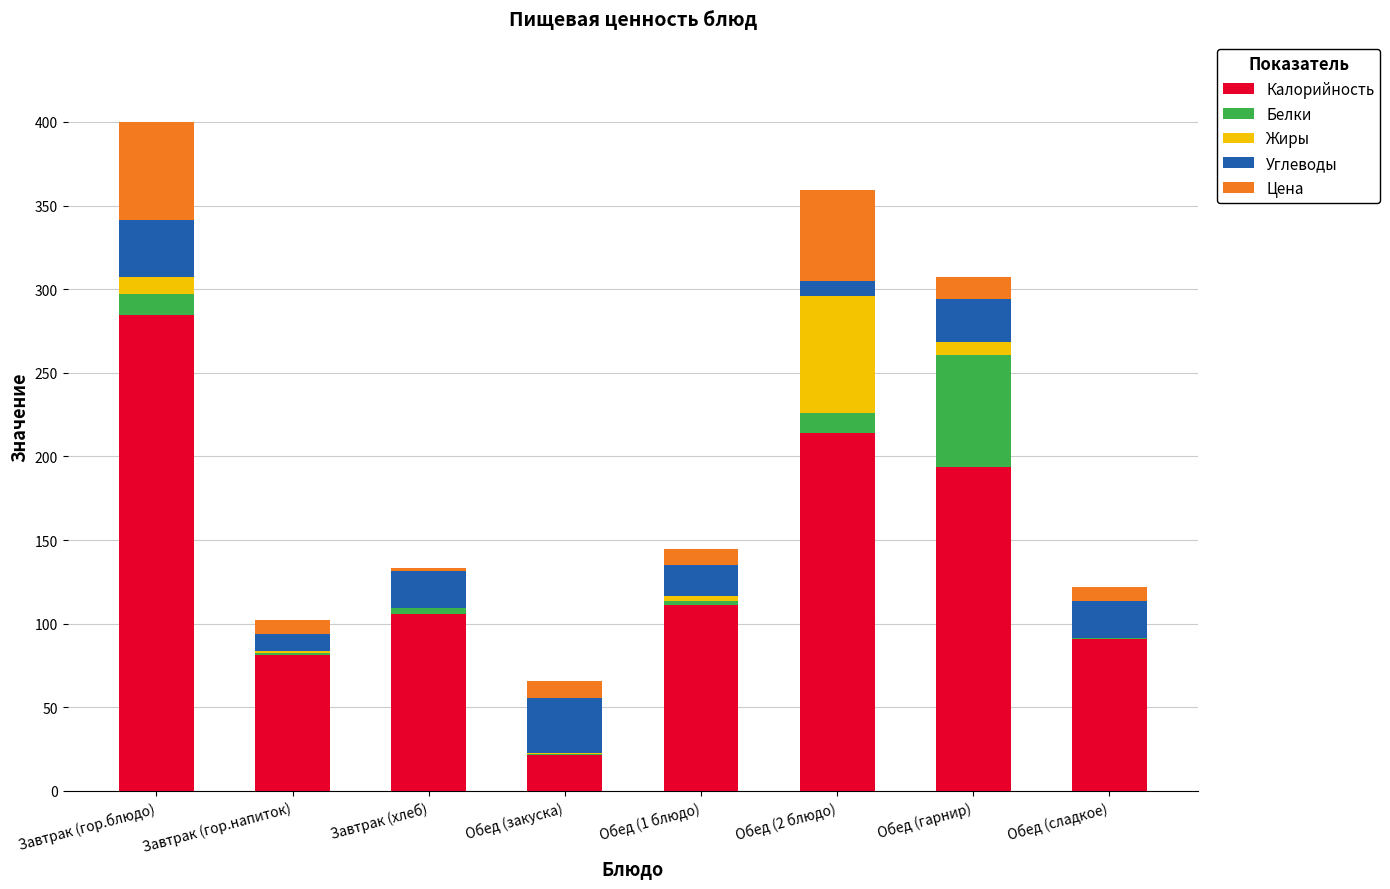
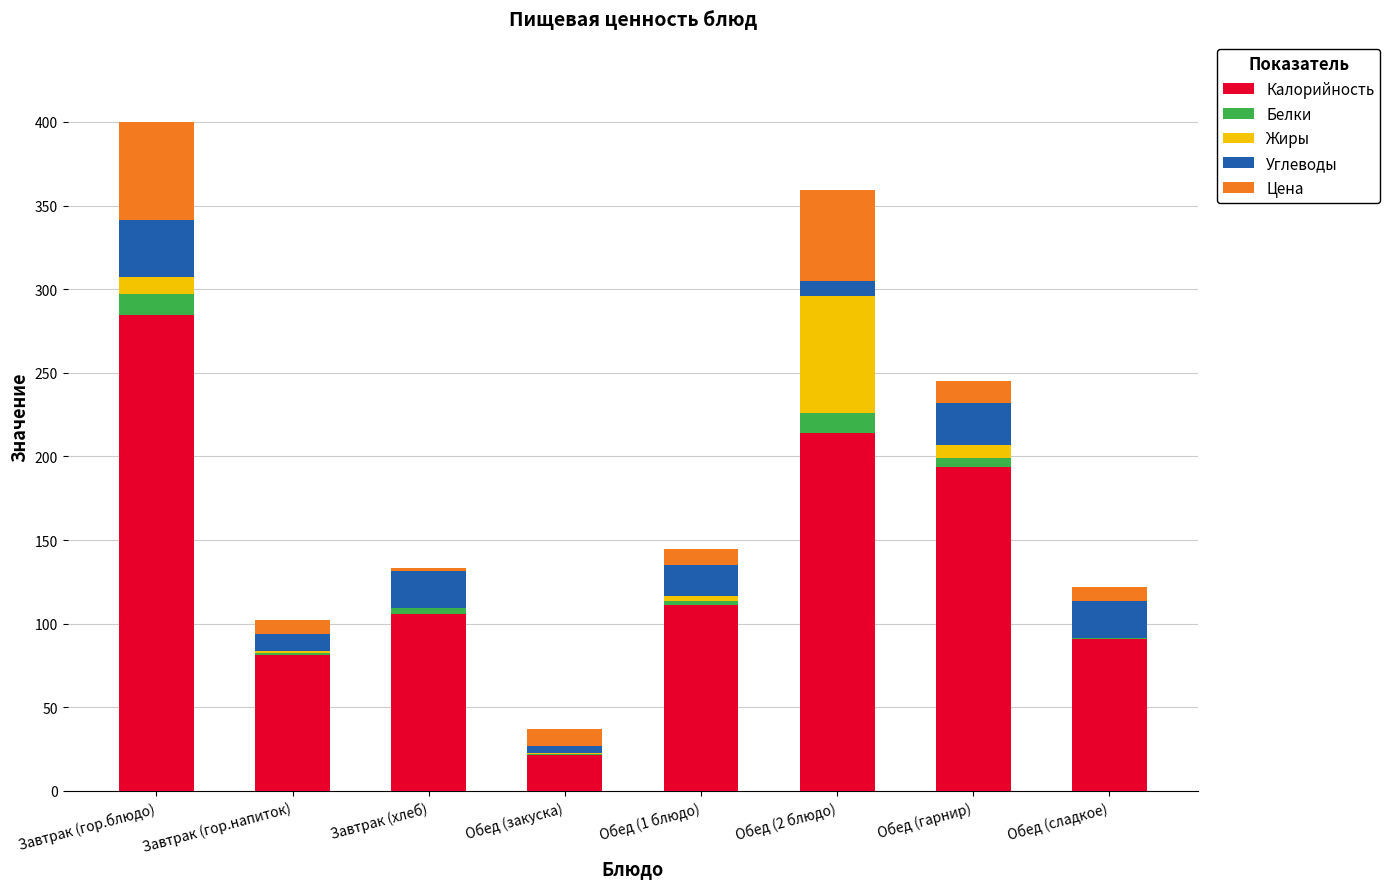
  {
    "Калорийность": {
      "Завтрак (гор.блюдо)": 284,
      "Завтрак (гор.напиток)": 81,
      "Завтрак (хлеб)": 106,
      "Обед (закуска)": 22,
      "Обед (1 блюдо)": 111,
      "Обед (2 блюдо)": 214,
      "Обед (гарнир)": 194,
      "Обед (сладкое)": 91
    },
    "Белки": {
      "Завтрак (гор.блюдо)": 13,
      "Завтрак (гор.напиток)": 2,
      "Завтрак (хлеб)": 3,
      "Обед (1 блюдо)": 3,
      "Обед (2 блюдо)": 12,
-     "Обед (гарнир)": 67
+     "Обед (гарнир)": 5
    },
    "Жиры": {
      "Завтрак (гор.блюдо)": 10,
      "Обед (1 блюдо)": 3,
      "Обед (2 блюдо)": 69,
      "Обед (гарнир)": 8
    },
    "Углеводы": {
      "Завтрак (гор.блюдо)": 34,
      "Завтрак (гор.напиток)": 10,
      "Завтрак (хлеб)": 22,
-     "Обед (закуска)": 33,
+     "Обед (закуска)": 4,
      "Обед (1 блюдо)": 19,
      "Обед (2 блюдо)": 9,
      "Обед (гарнир)": 25,
      "Обед (сладкое)": 22
    },
    "Цена": {
      "Завтрак (гор.блюдо)": 59,
      "Завтрак (гор.напиток)": 8,
      "Завтрак (хлеб)": 2,
      "Обед (закуска)": 10,
      "Обед (1 блюдо)": 9,
      "Обед (2 блюдо)": 55,
      "Обед (гарнир)": 13,
      "Обед (сладкое)": 9
    }
  }
